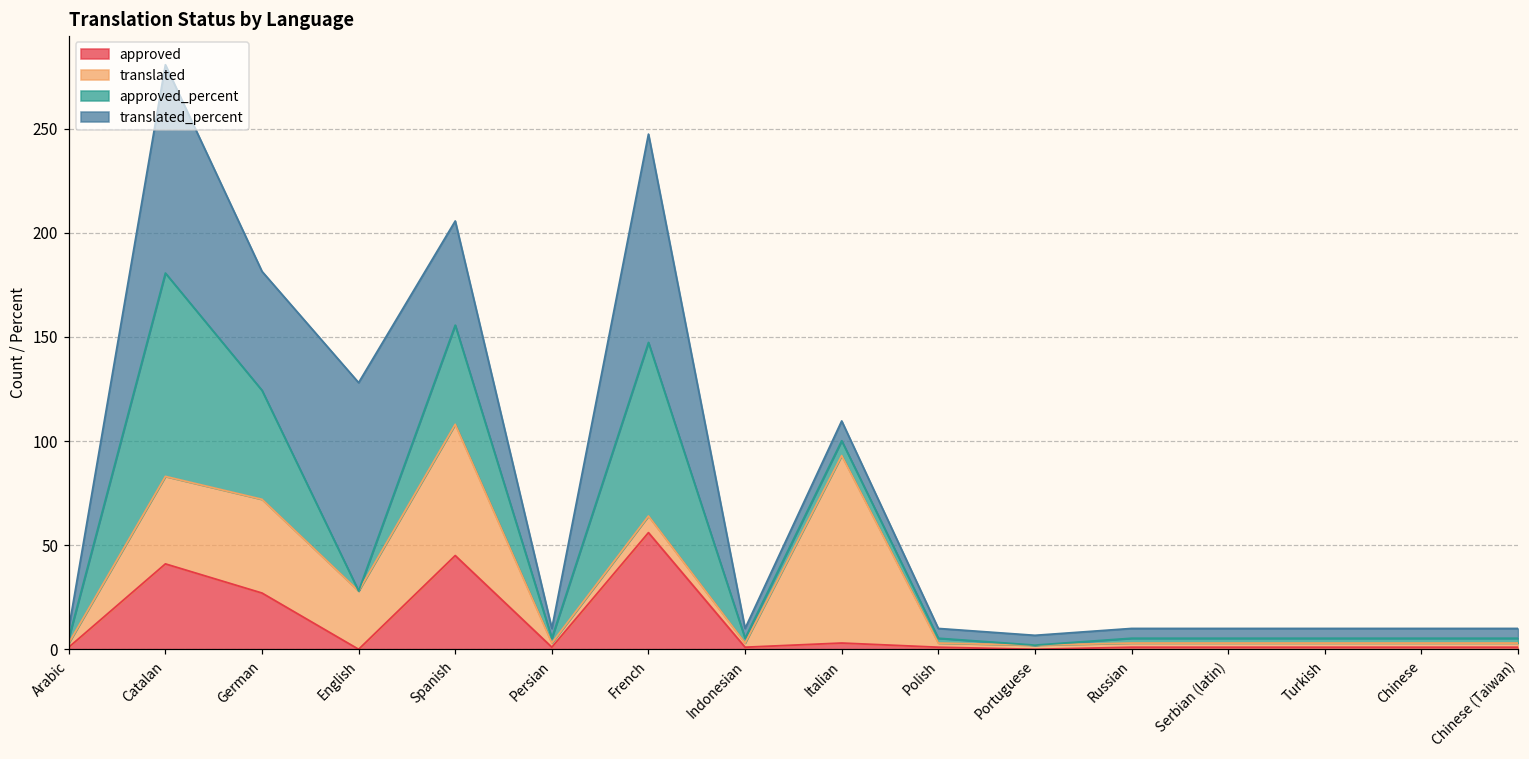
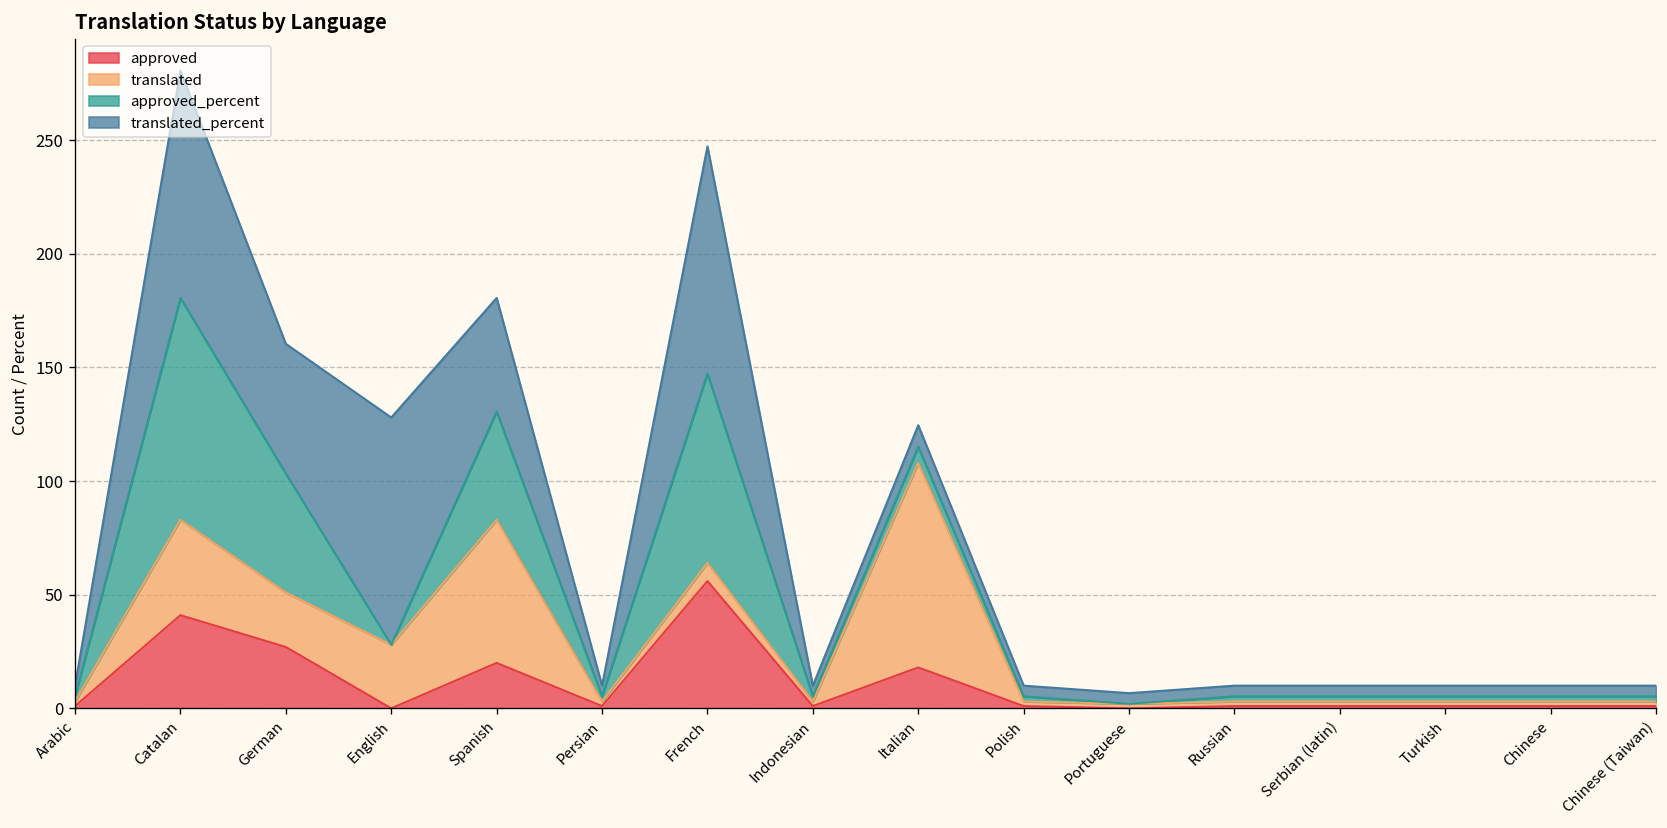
  {
    "approved": {
      "Arabic": 1,
      "Catalan": 41,
      "German": 27,
      "English": 0,
-     "Spanish": 45,
+     "Spanish": 20,
      "Persian": 1,
      "French": 56,
      "Indonesian": 1,
-     "Italian": 3,
+     "Italian": 18,
      "Polish": 1,
      "Portuguese": 0,
      "Russian": 1,
      "Serbian (latin)": 1,
      "Turkish": 1,
      "Chinese": 1,
      "Chinese (Taiwan)": 1
    },
    "translated": {
      "Arabic": 2,
      "Catalan": 42,
-     "German": 45,
+     "German": 24,
      "Spanish": 63,
      "Persian": 2,
      "French": 8,
      "Indonesian": 2,
      "Italian": 90,
      "Polish": 2,
      "Russian": 2,
      "Serbian (latin)": 2,
      "Turkish": 2,
      "Chinese": 2,
      "Chinese (Taiwan)": 2
    }
  }
